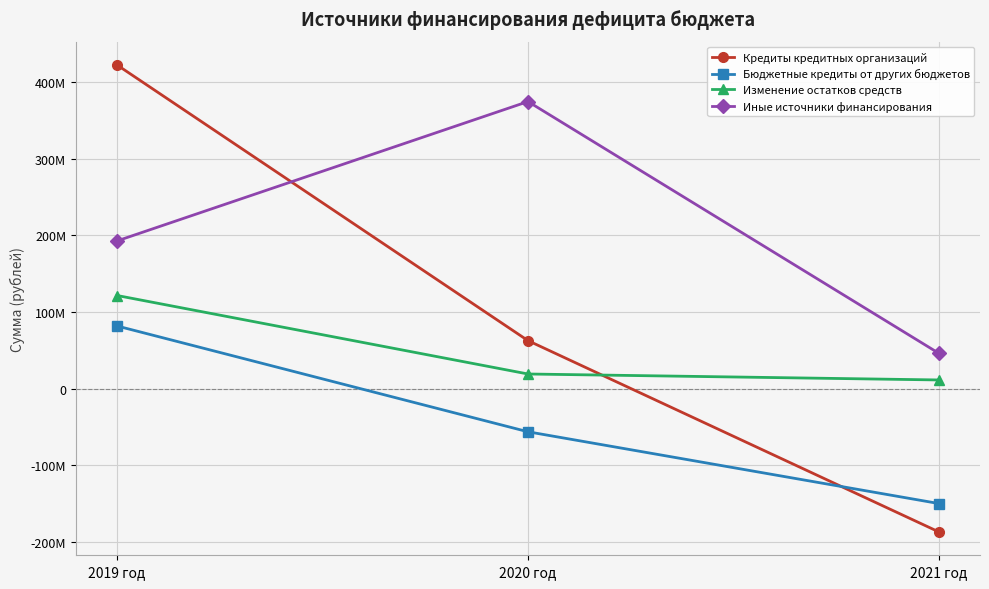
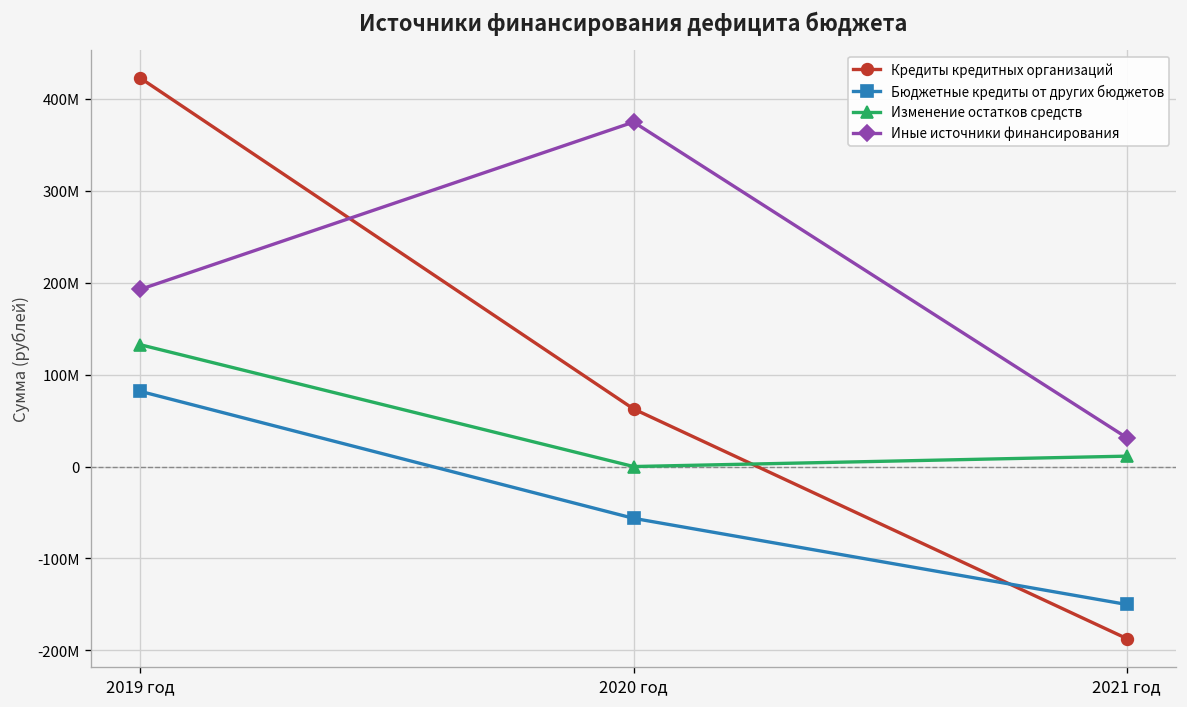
  {
    "Кредиты кредитных организаций": {
      "2019 год": 420000000,
      "2020 год": 60000000,
      "2021 год": -190000000
    },
    "Бюджетные кредиты от других бюджетов": {
      "2019 год": 80000000,
      "2020 год": -60000000,
      "2021 год": -150000000
    },
    "Изменение остатков средств": {
-     "2019 год": 120000000,
-     "2020 год": 20000000,
+     "2019 год": 130000000,
+     "2020 год": 0,
      "2021 год": 10000000
    },
    "Иные источники финансирования": {
      "2019 год": 190000000,
      "2020 год": 370000000,
-     "2021 год": 50000000
+     "2021 год": 30000000
    }
  }
